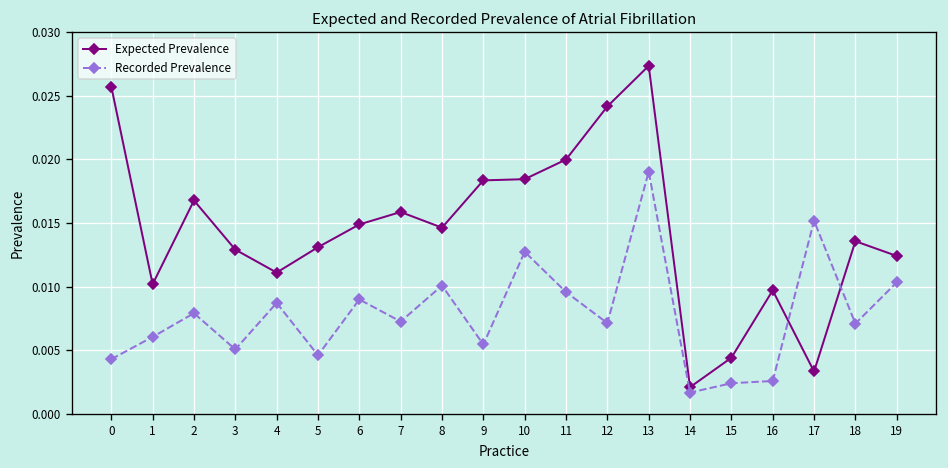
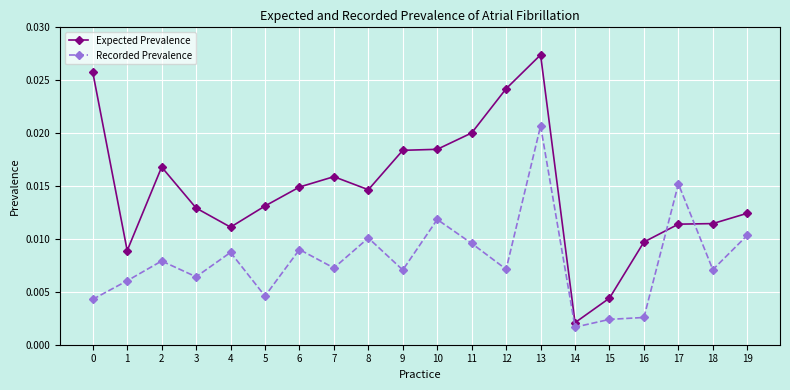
  {
    "Expected Prevalence": {
      "0": 0.0257,
-     "1": 0.0102,
+     "1": 0.0089,
      "2": 0.0168,
      "3": 0.0129,
      "4": 0.0111,
      "5": 0.0131,
      "6": 0.0149,
      "7": 0.0159,
      "8": 0.0146,
      "9": 0.0184,
      "10": 0.0184,
      "11": 0.0200,
      "12": 0.0242,
      "13": 0.0274,
      "14": 0.0021,
      "15": 0.0044,
      "16": 0.0097,
-     "17": 0.0033,
-     "18": 0.0136,
+     "17": 0.0114,
+     "18": 0.0114,
      "19": 0.0124
    },
    "Recorded Prevalence": {
      "0": 0.0043,
      "1": 0.0060,
      "2": 0.0079,
-     "3": 0.0051,
+     "3": 0.0064,
      "4": 0.0087,
      "5": 0.0046,
      "6": 0.0090,
      "7": 0.0072,
      "8": 0.0101,
-     "9": 0.0054,
-     "10": 0.0127,
+     "9": 0.0071,
+     "10": 0.0118,
      "11": 0.0096,
      "12": 0.0071,
-     "13": 0.0190,
+     "13": 0.0207,
      "14": 0.0017,
      "15": 0.0024,
      "16": 0.0026,
      "17": 0.0152,
      "18": 0.0071,
      "19": 0.0103
    }
  }
